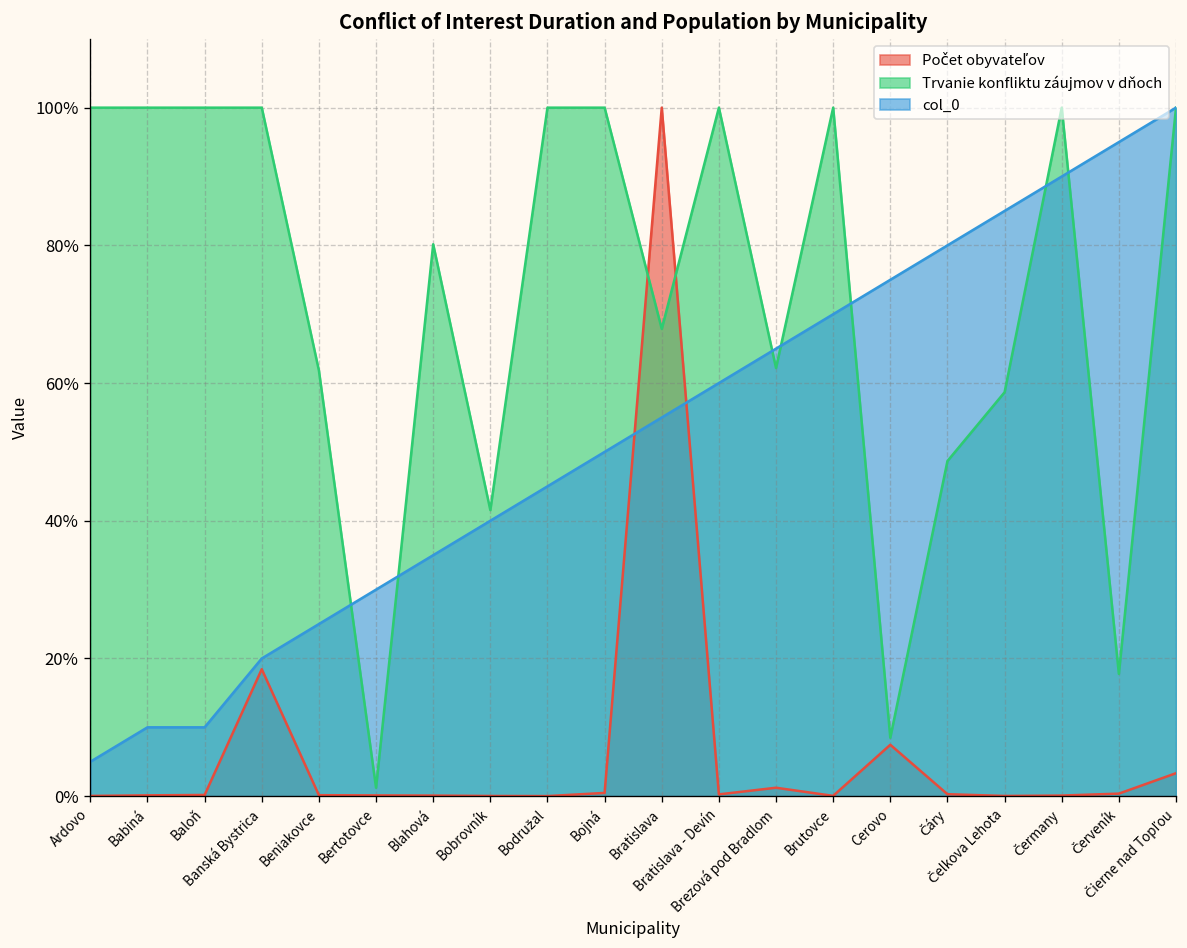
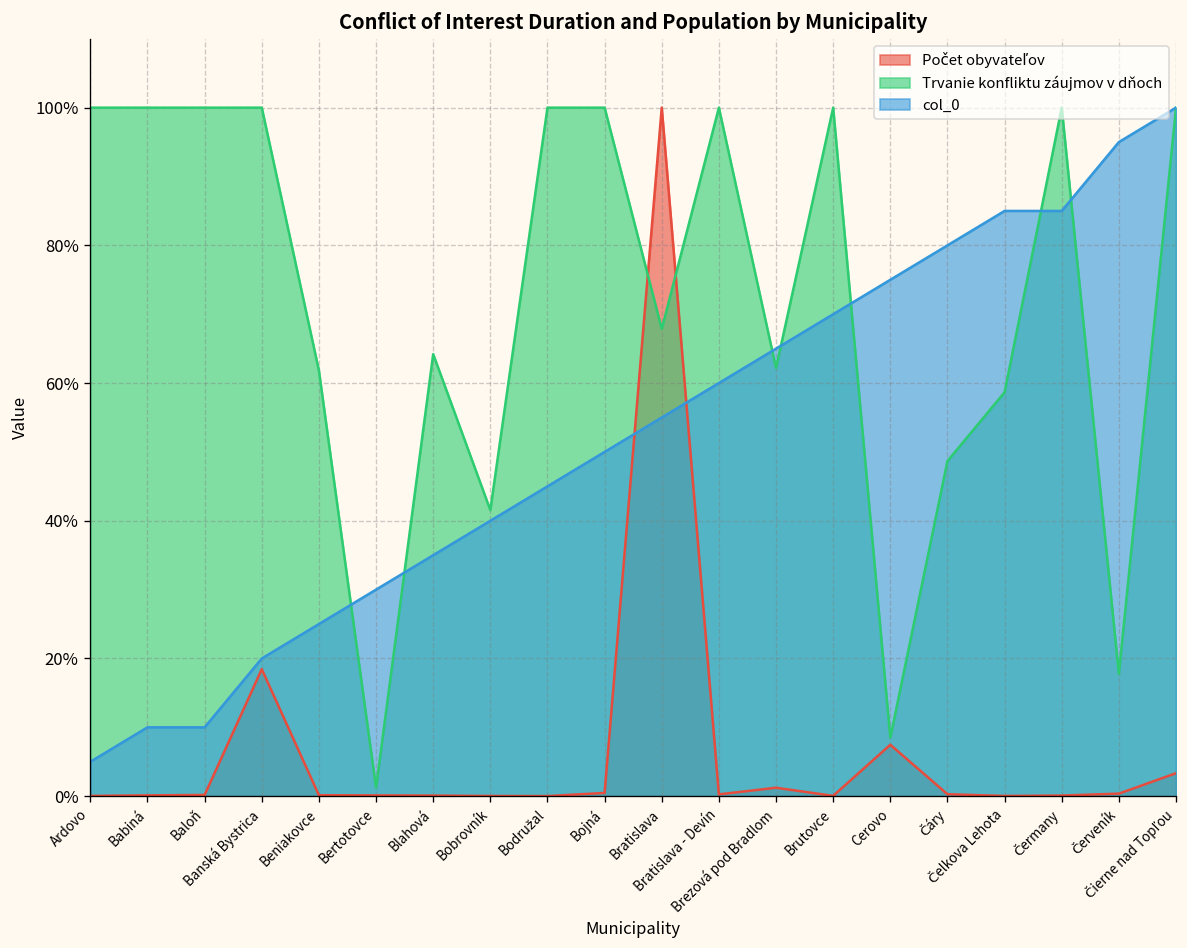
  {
    "Počet obyvateľov": {
      "Ardovo": "0%",
      "Babiná": "0%",
      "Baloň": "0%",
      "Banská Bystrica": "18%",
      "Beniakovce": "0%",
      "Bertotovce": "0%",
      "Blahová": "0%",
      "Bobrovník": "0%",
      "Bodružal": "0%",
      "Bojná": "0%",
      "Bratislava": "100%",
      "Bratislava - Devín": "0%",
      "Brezová pod Bradlom": "1%",
      "Brutovce": "0%",
      "Cerovo": "7%",
      "Čáry": "0%",
      "Čelkova Lehota": "0%",
      "Čermany": "0%",
      "Červeník": "0%",
      "Čierne nad Topľou": "3%"
    },
    "Trvanie konfliktu záujmov v dňoch": {
      "Ardovo": "100%",
      "Babiná": "100%",
      "Baloň": "100%",
      "Banská Bystrica": "100%",
      "Beniakovce": "62%",
      "Bertotovce": "1%",
-     "Blahová": "80%",
+     "Blahová": "64%",
      "Bobrovník": "42%",
      "Bodružal": "100%",
      "Bojná": "100%",
      "Bratislava": "68%",
      "Bratislava - Devín": "100%",
      "Brezová pod Bradlom": "62%",
      "Brutovce": "100%",
      "Cerovo": "8%",
      "Čáry": "49%",
      "Čelkova Lehota": "59%",
      "Červeník": "18%"
    },
    "col_0": {
      "Ardovo": "5%",
      "Babiná": "10%",
      "Baloň": "10%",
      "Banská Bystrica": "20%",
      "Beniakovce": "25%",
      "Bertotovce": "30%",
      "Blahová": "35%",
      "Bobrovník": "40%",
      "Bodružal": "45%",
      "Bojná": "50%",
      "Bratislava": "55%",
      "Bratislava - Devín": "60%",
      "Brezová pod Bradlom": "65%",
      "Brutovce": "70%",
      "Cerovo": "75%",
      "Čáry": "80%",
      "Čelkova Lehota": "85%",
-     "Čermany": "90%",
+     "Čermany": "85%",
      "Červeník": "95%"
    }
  }
